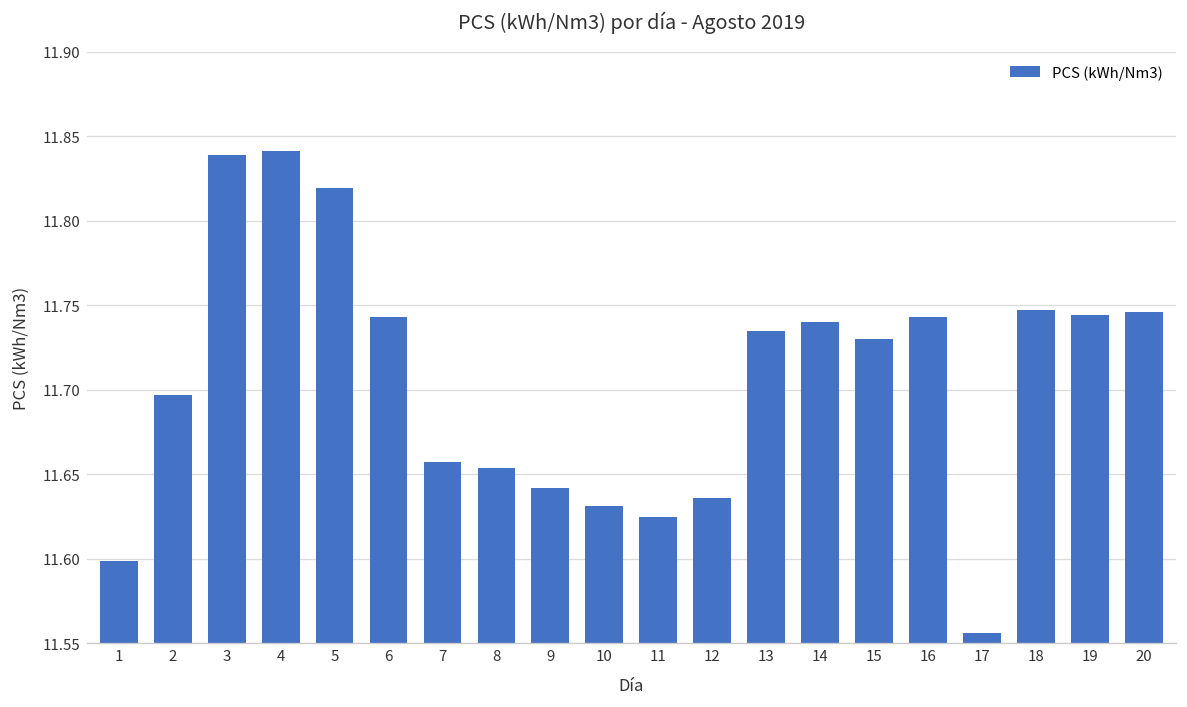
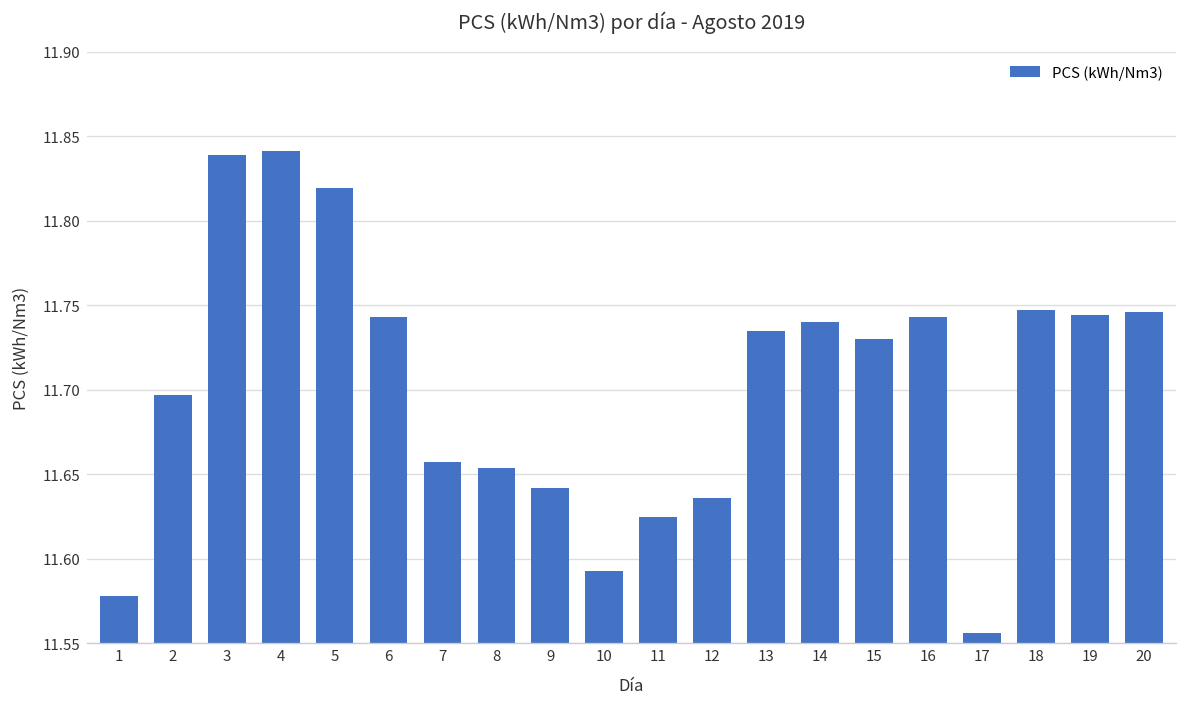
  {
-   "1": 11.599,
+   "1": 11.578,
    "2": 11.697,
    "3": 11.839,
    "4": 11.841,
    "5": 11.819,
    "6": 11.743,
    "7": 11.657,
    "8": 11.654,
    "9": 11.642,
-   "10": 11.631,
+   "10": 11.593,
    "11": 11.625,
    "12": 11.636,
    "13": 11.735,
    "14": 11.740,
    "15": 11.730,
    "16": 11.743,
    "17": 11.556,
    "18": 11.747,
    "19": 11.744,
    "20": 11.746
  }
